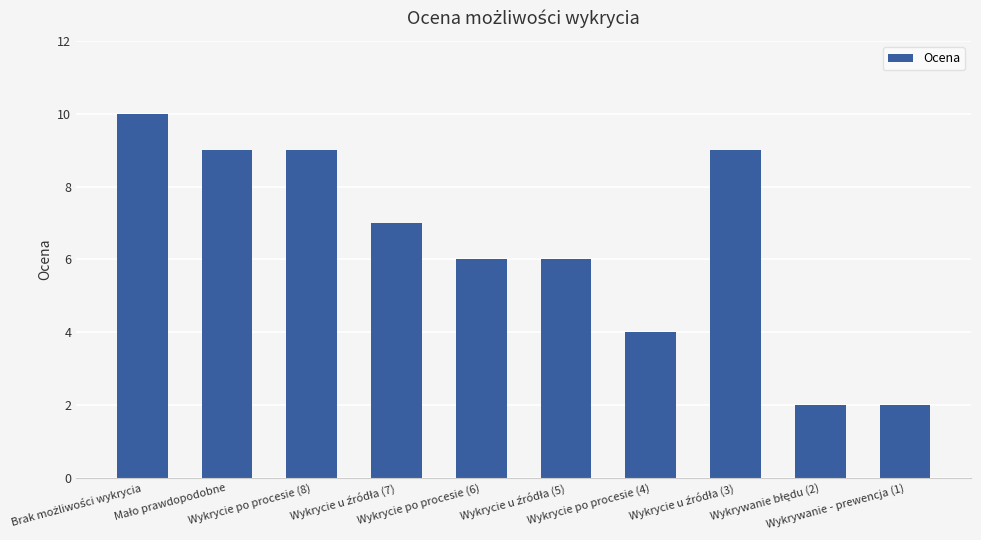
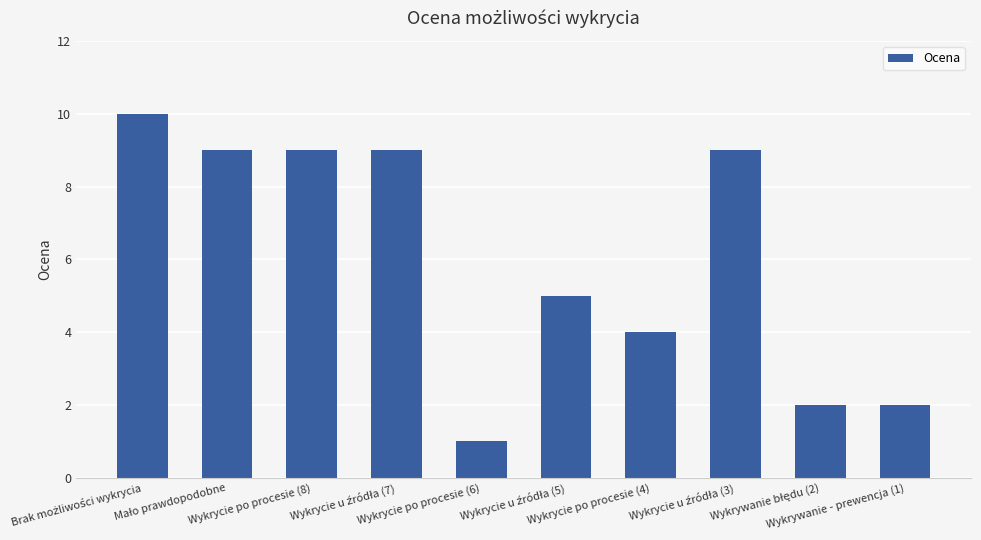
  {
    "Brak możliwości wykrycia": 10,
    "Mało prawdopodobne": 9,
    "Wykrycie po procesie (8)": 9,
-   "Wykrycie u źródła (7)": 7,
-   "Wykrycie po procesie (6)": 6,
-   "Wykrycie u źródła (5)": 6,
+   "Wykrycie u źródła (7)": 9,
+   "Wykrycie po procesie (6)": 1,
+   "Wykrycie u źródła (5)": 5,
    "Wykrycie po procesie (4)": 4,
    "Wykrycie u źródła (3)": 9,
    "Wykrywanie błędu (2)": 2,
    "Wykrywanie - prewencja (1)": 2
  }
